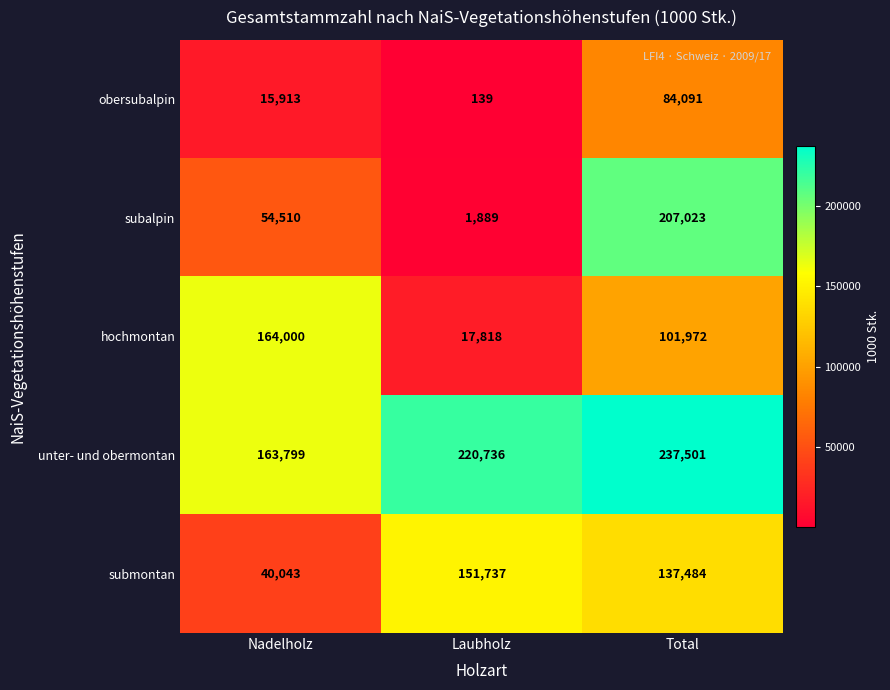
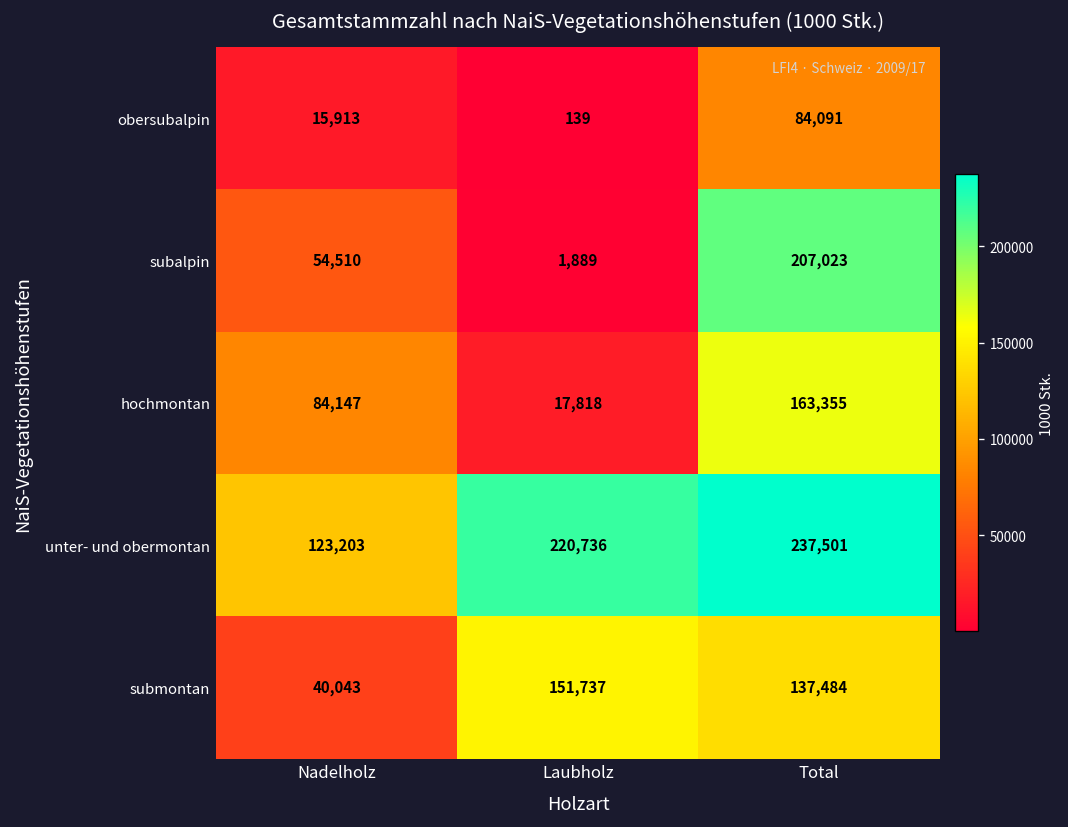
  {
    "obersubalpin": {
      "Nadelholz": "15,913",
      "Laubholz": "139"
    },
    "subalpin": {
      "Nadelholz": "54,510",
      "Laubholz": "1,889",
      "Total": "207,023"
    },
    "hochmontan": {
-     "Nadelholz": "164,000",
+     "Nadelholz": "84,147",
      "Laubholz": "17,818",
-     "Total": "101,972"
+     "Total": "163,355"
    },
    "unter- und obermontan": {
-     "Nadelholz": "163,799",
+     "Nadelholz": "123,203",
      "Laubholz": "220,736",
      "Total": "237,501"
    },
    "submontan": {
      "Nadelholz": "40,043",
      "Laubholz": "151,737",
      "Total": "137,484"
    }
  }
